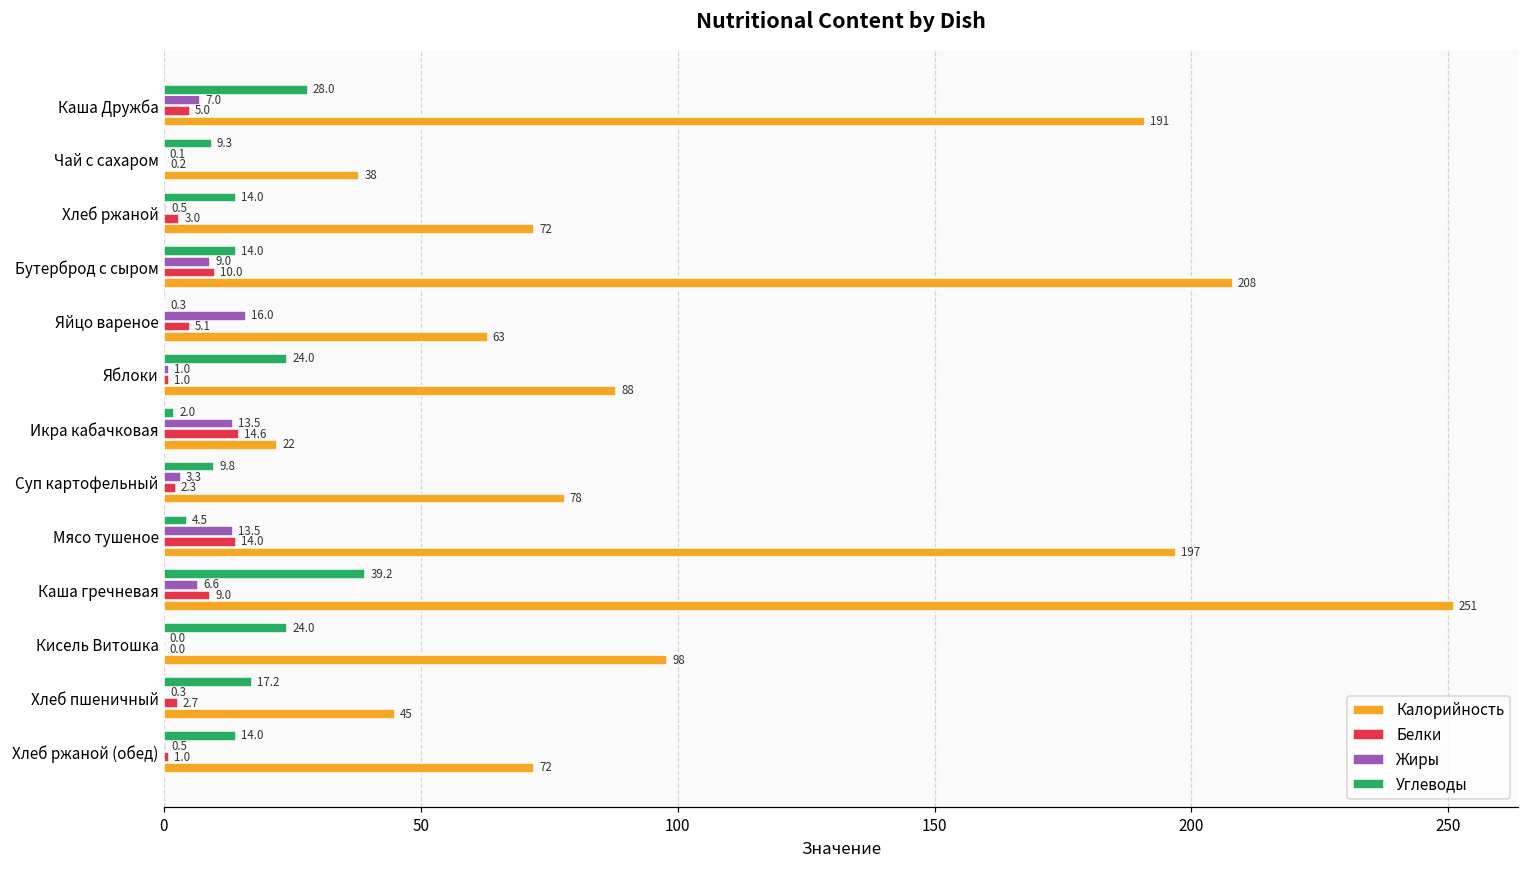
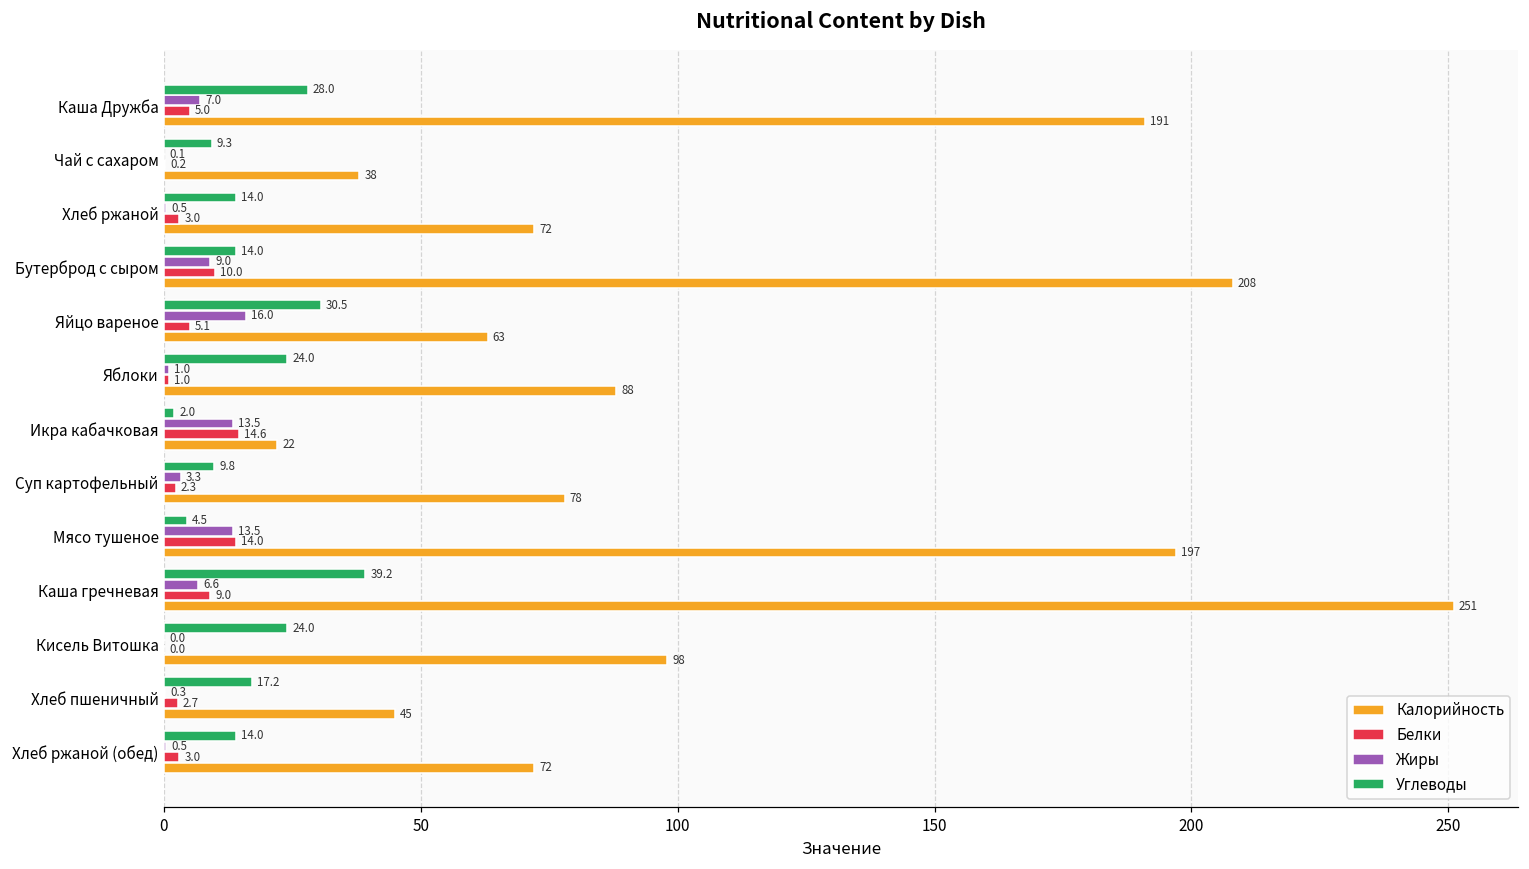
  {
    "Калорийность": {
      "Каша Дружба": 191,
      "Чай с сахаром": 38,
      "Хлеб ржаной": 72,
      "Бутерброд с сыром": 208,
      "Яйцо вареное": 63,
      "Яблоки": 88,
      "Икра кабачковая": 22,
      "Суп картофельный": 78,
      "Мясо тушеное": 197,
      "Каша гречневая": 251,
      "Кисель Витошка": 98,
      "Хлеб пшеничный": 45,
      "Хлеб ржаной (обед)": 72
    },
    "Белки": {
      "Каша Дружба": 5.0,
      "Чай с сахаром": 0.2,
      "Хлеб ржаной": 3.0,
      "Бутерброд с сыром": 10.0,
      "Яйцо вареное": 5.1,
      "Яблоки": 1.0,
      "Икра кабачковая": 14.6,
      "Суп картофельный": 2.3,
      "Мясо тушеное": 14.0,
      "Каша гречневая": 9.0,
      "Кисель Витошка": 0.0,
      "Хлеб пшеничный": 2.7,
-     "Хлеб ржаной (обед)": 1.0
+     "Хлеб ржаной (обед)": 3.0
    },
    "Жиры": {
      "Каша Дружба": 7.0,
      "Чай с сахаром": 0.1,
      "Хлеб ржаной": 0.5,
      "Бутерброд с сыром": 9.0,
      "Яйцо вареное": 16.0,
      "Яблоки": 1.0,
      "Икра кабачковая": 13.5,
      "Суп картофельный": 3.3,
      "Мясо тушеное": 13.5,
      "Каша гречневая": 6.6,
      "Кисель Витошка": 0.0,
      "Хлеб пшеничный": 0.3,
      "Хлеб ржаной (обед)": 0.5
    },
    "Углеводы": {
      "Каша Дружба": 28.0,
      "Чай с сахаром": 9.3,
      "Хлеб ржаной": 14.0,
      "Бутерброд с сыром": 14.0,
-     "Яйцо вареное": 0.3,
+     "Яйцо вареное": 30.5,
      "Яблоки": 24.0,
      "Икра кабачковая": 2.0,
      "Суп картофельный": 9.8,
      "Мясо тушеное": 4.5,
      "Каша гречневая": 39.2,
      "Кисель Витошка": 24.0,
      "Хлеб пшеничный": 17.2,
      "Хлеб ржаной (обед)": 14.0
    }
  }
